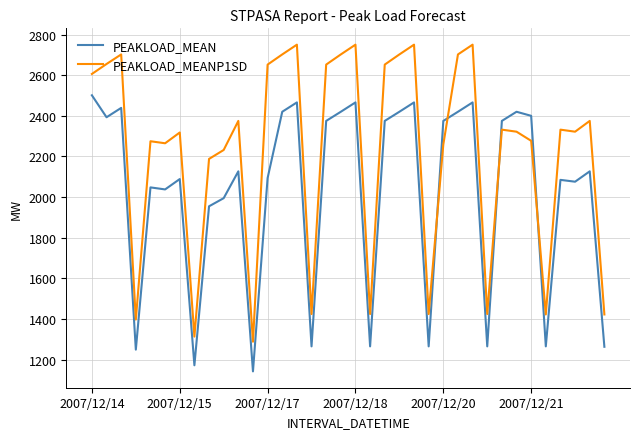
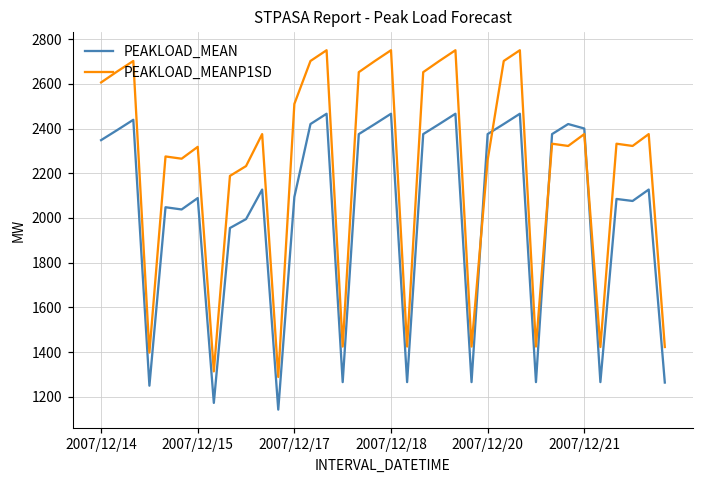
  {
    "PEAKLOAD_MEAN": {
-     "2007/12/14": 2500,
+     "2007/12/14": 2350,
      "2007/12/15": 2090,
      "2007/12/17": 2090,
      "2007/12/18": 2470,
      "2007/12/20": 2380,
      "2007/12/21": 2400
    },
    "PEAKLOAD_MEANP1SD": {
      "2007/12/14": 2610,
      "2007/12/15": 2320,
-     "2007/12/17": 2650,
+     "2007/12/17": 2510,
      "2007/12/18": 2750,
      "2007/12/20": 2260,
-     "2007/12/21": 2280
+     "2007/12/21": 2380
    }
  }
